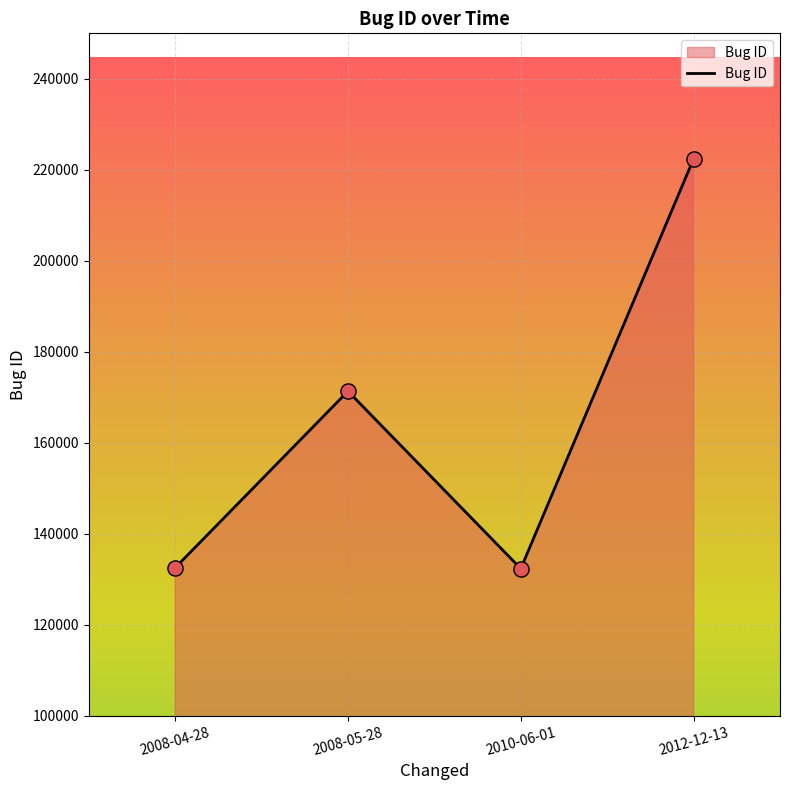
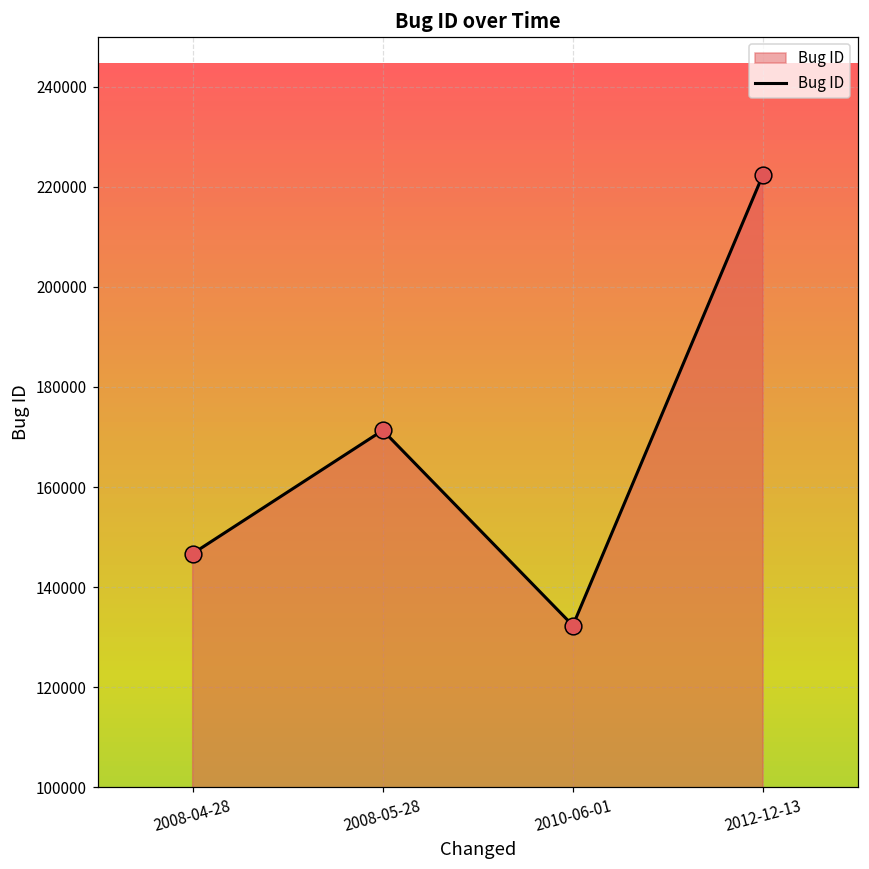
  {
-   "2008-04-28": 133000,
+   "2008-04-28": 147000,
    "2008-05-28": 171000,
    "2010-06-01": 132000,
    "2012-12-13": 222000
  }
